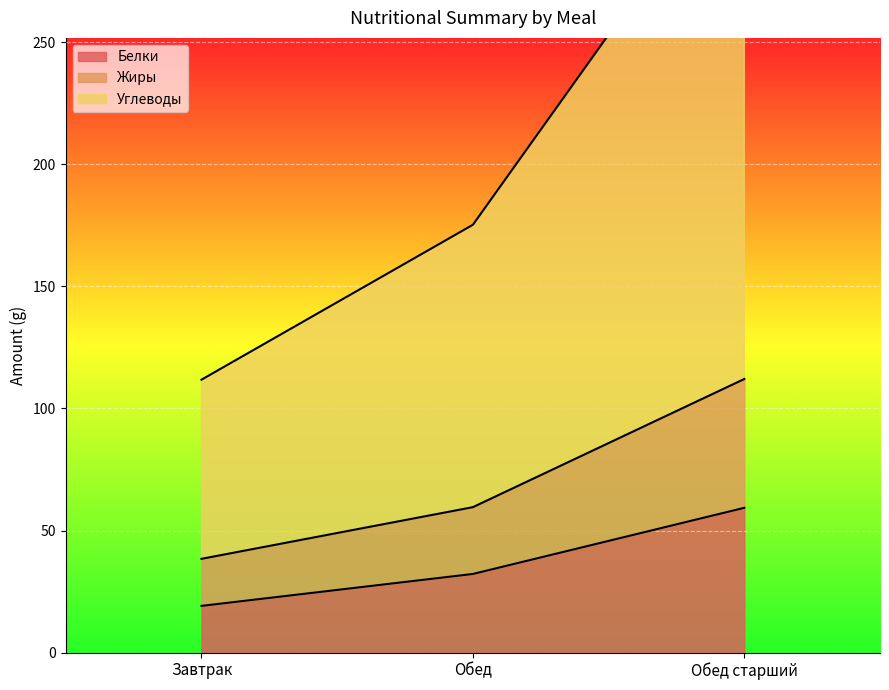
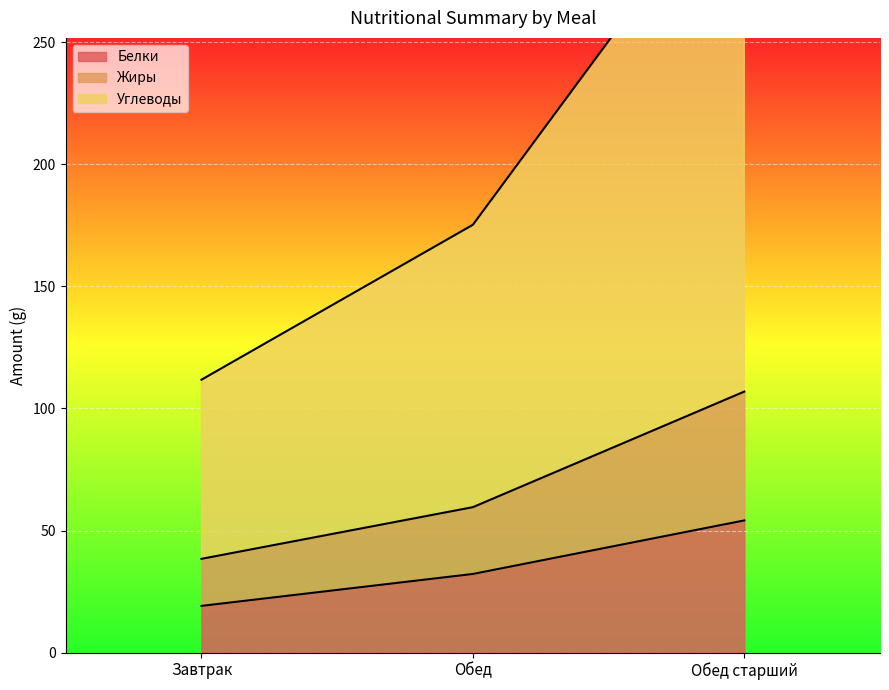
  {
    "Белки": {
      "Завтрак": 19,
      "Обед": 32,
-     "Обед старший": 59
+     "Обед старший": 54
    }
  }
